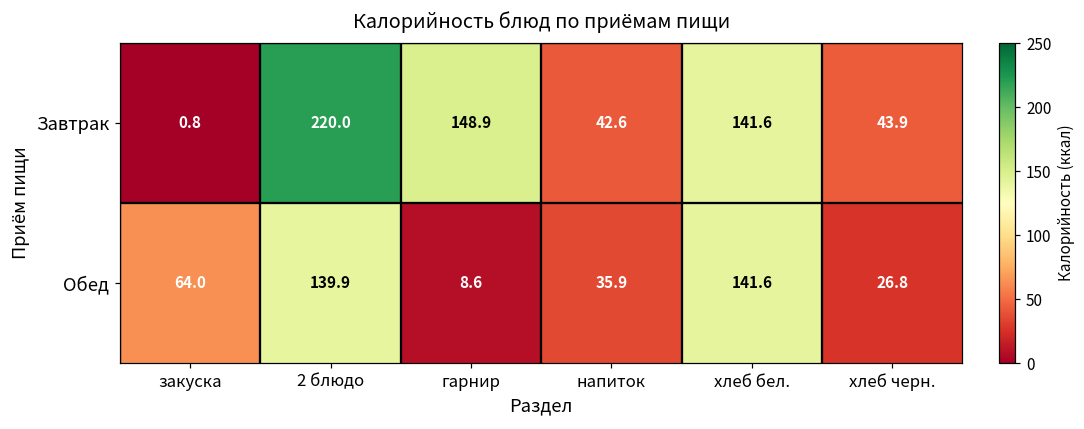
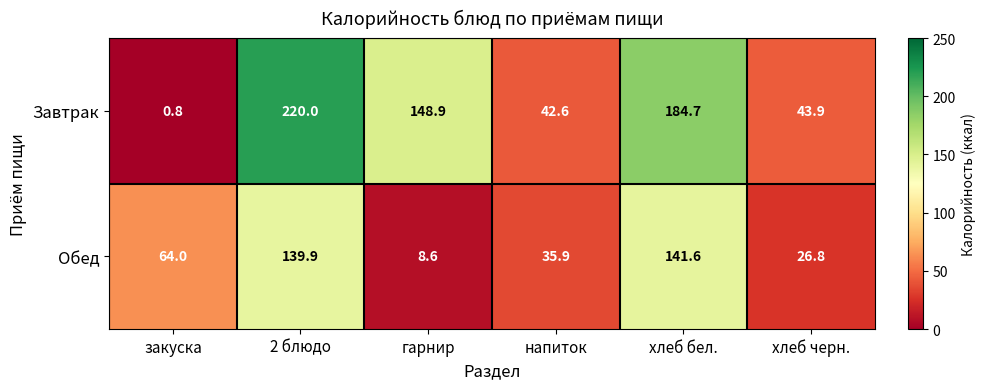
  {
    "Завтрак": {
      "закуска": 0.8,
      "2 блюдо": 220.0,
      "гарнир": 148.9,
      "напиток": 42.6,
-     "хлеб бел.": 141.6,
+     "хлеб бел.": 184.7,
      "хлеб черн.": 43.9
    },
    "Обед": {
      "закуска": 64.0,
      "2 блюдо": 139.9,
      "гарнир": 8.6,
      "напиток": 35.9,
      "хлеб бел.": 141.6,
      "хлеб черн.": 26.8
    }
  }
